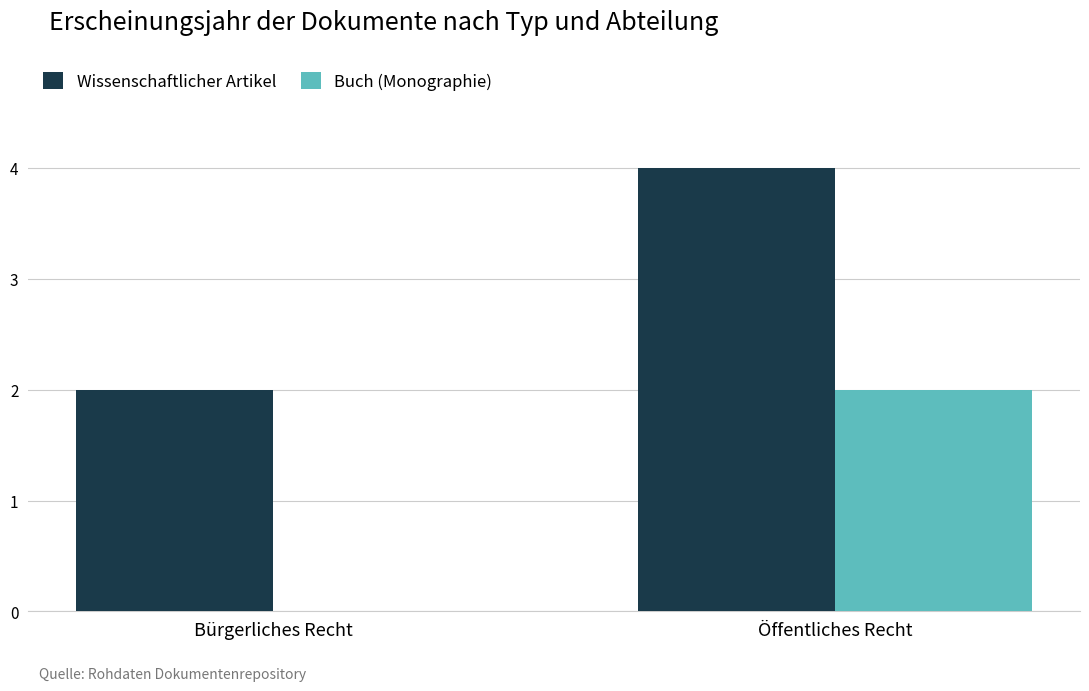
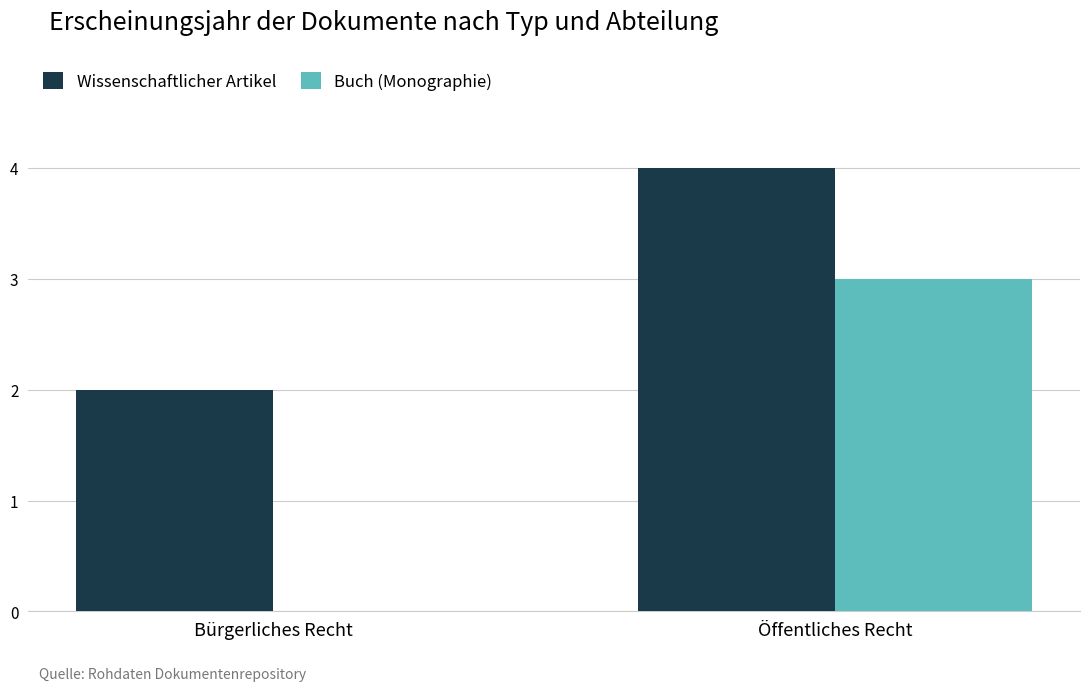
  {
    "Wissenschaftlicher Artikel": {
      "Bürgerliches Recht": 2,
      "Öffentliches Recht": 4
    },
    "Buch (Monographie)": {
      "Bürgerliches Recht": 0,
-     "Öffentliches Recht": 2
+     "Öffentliches Recht": 3
    }
  }
